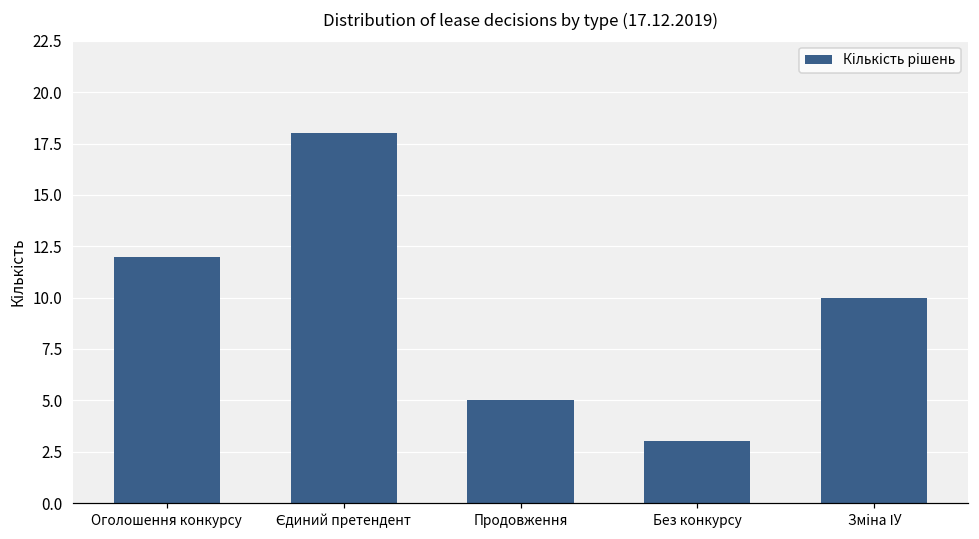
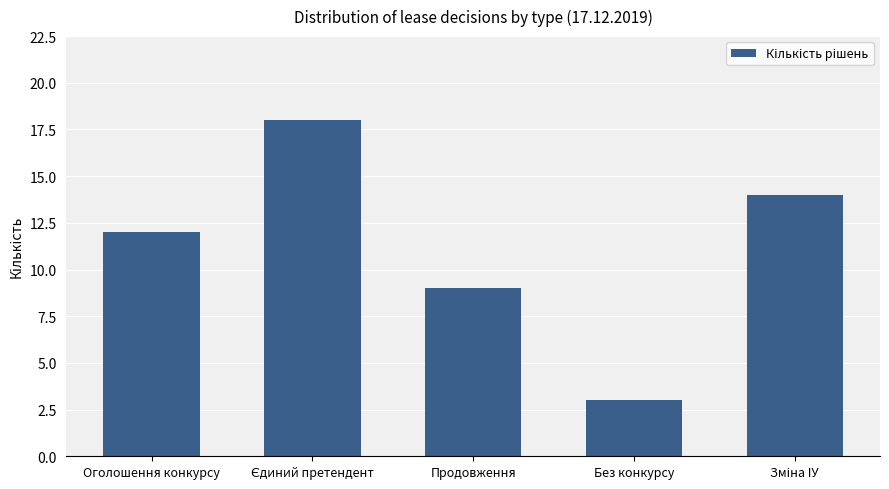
  {
    "Оголошення конкурсу": 12,
    "Єдиний претендент": 18,
-   "Продовження": 5,
+   "Продовження": 9,
    "Без конкурсу": 3,
-   "Зміна ІУ": 10
+   "Зміна ІУ": 14
  }
